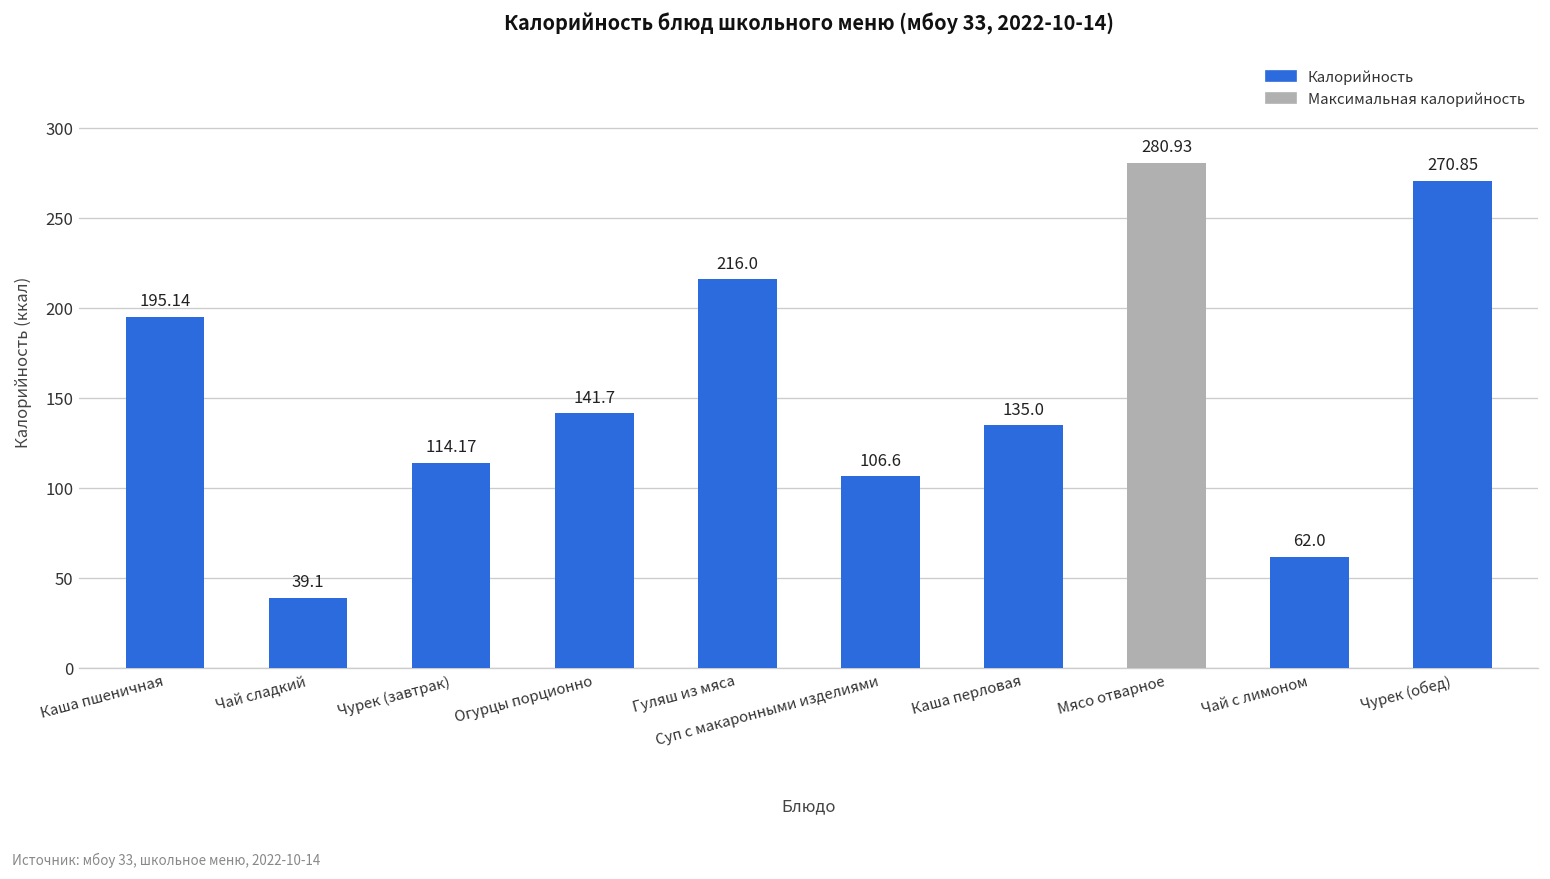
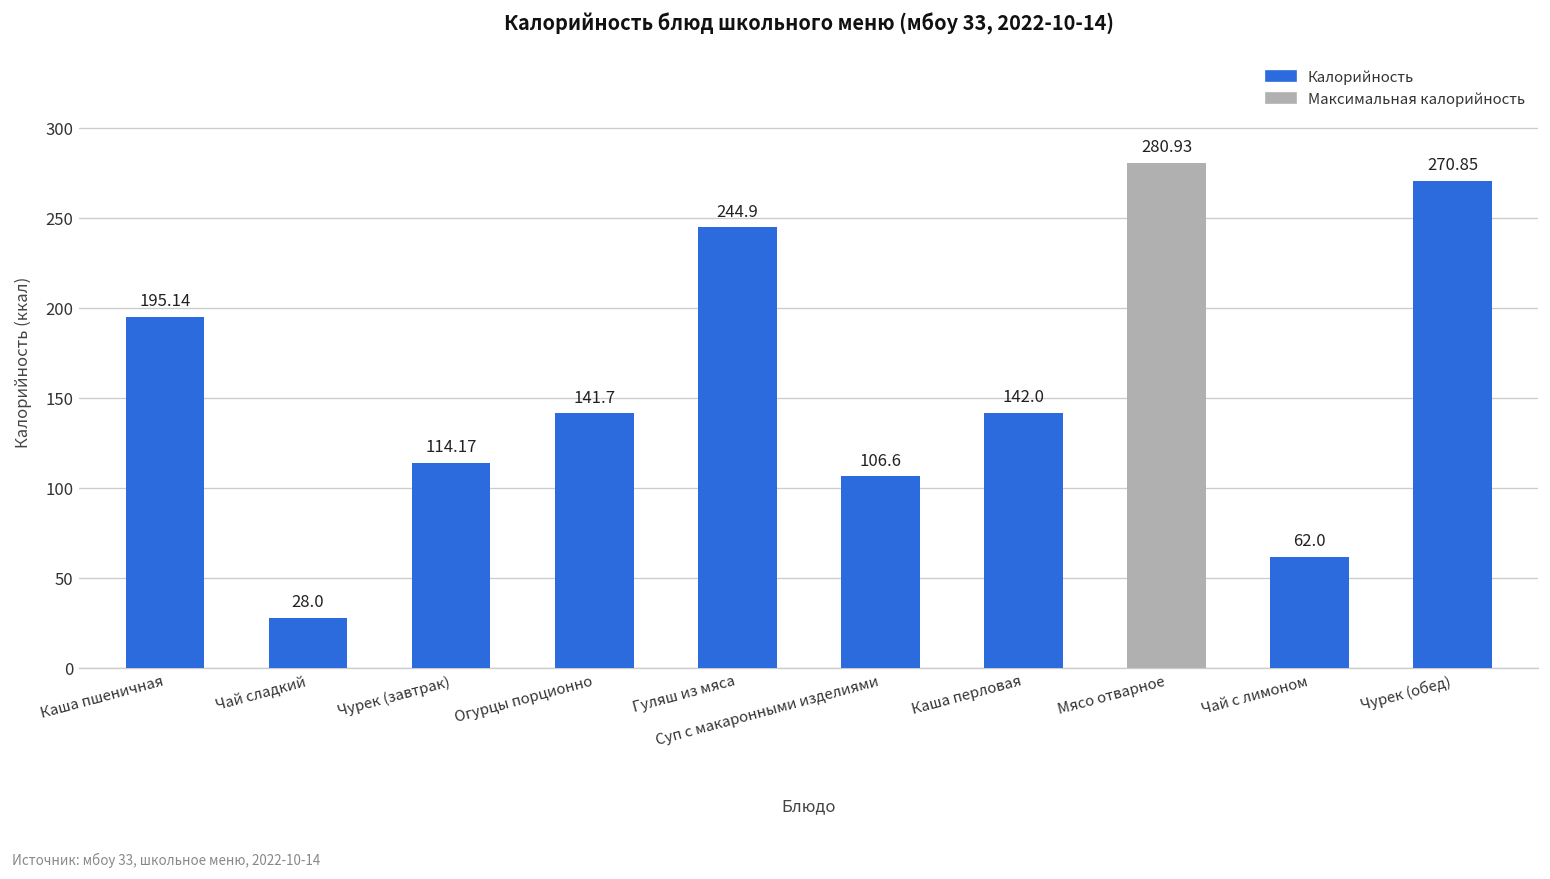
  {
    "Каша пшеничная": 195.14,
-   "Чай сладкий": 39.1,
+   "Чай сладкий": 28.0,
    "Чурек (завтрак)": 114.17,
    "Огурцы порционно": 141.7,
-   "Гуляш из мяса": 216.0,
+   "Гуляш из мяса": 244.9,
    "Суп с макаронными изделиями": 106.6,
-   "Каша перловая": 135.0,
+   "Каша перловая": 142.0,
    "Мясо отварное": 280.93,
    "Чай с лимоном": 62.0,
    "Чурек (обед)": 270.85
  }
